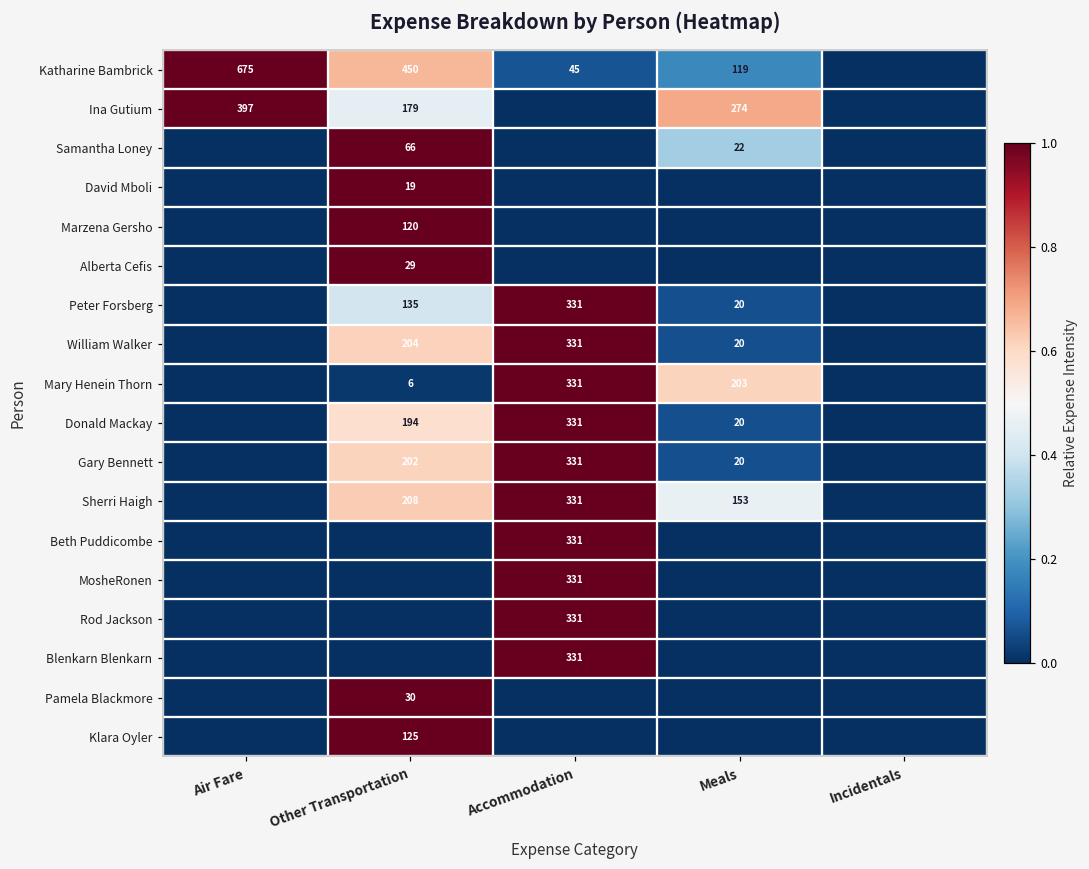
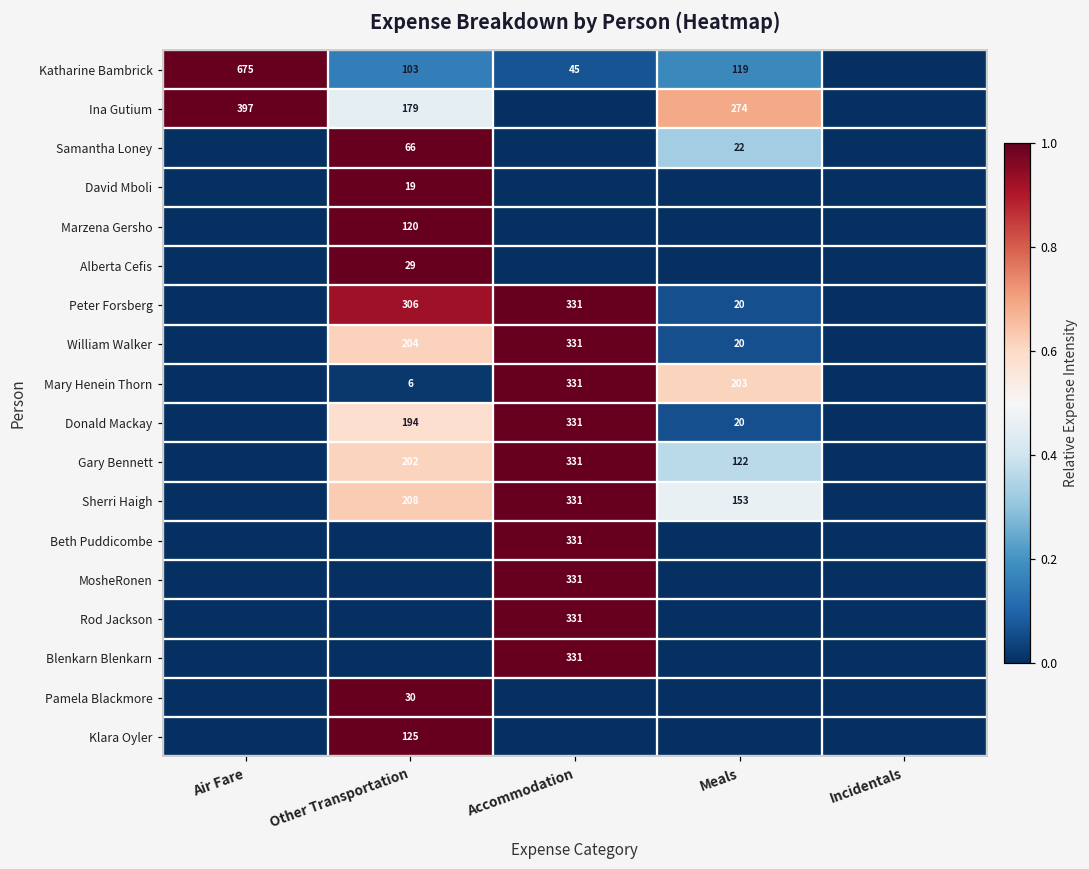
  {
    "Katharine Bambrick": {
      "Air Fare": 675,
-     "Other Transportation": 450,
+     "Other Transportation": 103,
      "Accommodation": 45,
      "Meals": 119
    },
    "Ina Gutium": {
      "Air Fare": 397,
      "Other Transportation": 179,
      "Meals": 274
    },
    "Samantha Loney": {
      "Other Transportation": 66,
      "Meals": 22
    },
    "David Mboli": {
      "Other Transportation": 19
    },
    "Marzena Gersho": {
      "Other Transportation": 120
    },
    "Alberta Cefis": {
      "Other Transportation": 29
    },
    "Peter Forsberg": {
-     "Other Transportation": 135,
+     "Other Transportation": 306,
      "Accommodation": 331,
      "Meals": 20
    },
    "William Walker": {
      "Other Transportation": 204,
      "Accommodation": 331,
      "Meals": 20
    },
    "Mary Henein Thorn": {
      "Other Transportation": 6,
      "Accommodation": 331,
      "Meals": 203
    },
    "Donald Mackay": {
      "Other Transportation": 194,
      "Accommodation": 331,
      "Meals": 20
    },
    "Gary Bennett": {
      "Other Transportation": 202,
      "Accommodation": 331,
-     "Meals": 20
+     "Meals": 122
    },
    "Sherri Haigh": {
      "Other Transportation": 208,
      "Accommodation": 331,
      "Meals": 153
    },
    "Beth Puddicombe": {
      "Accommodation": 331
    },
    "MosheRonen": {
      "Accommodation": 331
    },
    "Rod Jackson": {
      "Accommodation": 331
    },
    "Blenkarn Blenkarn": {
      "Accommodation": 331
    },
    "Pamela Blackmore": {
      "Other Transportation": 30
    },
    "Klara Oyler": {
      "Other Transportation": 125
    }
  }
